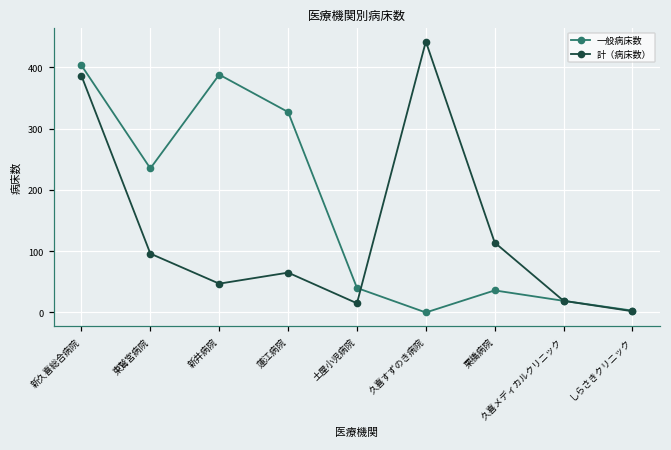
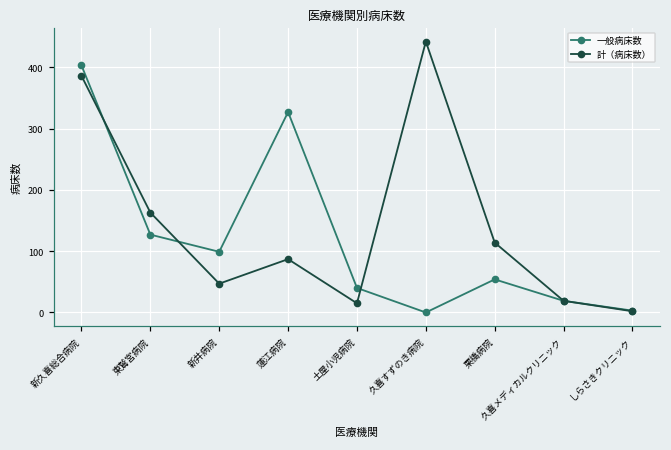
  {
    "一般病床数": {
      "新久喜総合病院": 400,
-     "東鷲宮病院": 240,
-     "新井病院": 390,
+     "東鷲宮病院": 130,
+     "新井病院": 100,
      "蓮江病院": 330,
      "土屋小児病院": 40,
      "久喜すずのき病院": 0,
-     "栗橋病院": 40
+     "栗橋病院": 50
    },
    "計（病床数）": {
      "新久喜総合病院": 390,
-     "東鷲宮病院": 100,
+     "東鷲宮病院": 160,
      "新井病院": 50,
-     "蓮江病院": 70,
+     "蓮江病院": 90,
      "土屋小児病院": 20,
      "久喜すずのき病院": 440,
      "栗橋病院": 110
    }
  }
